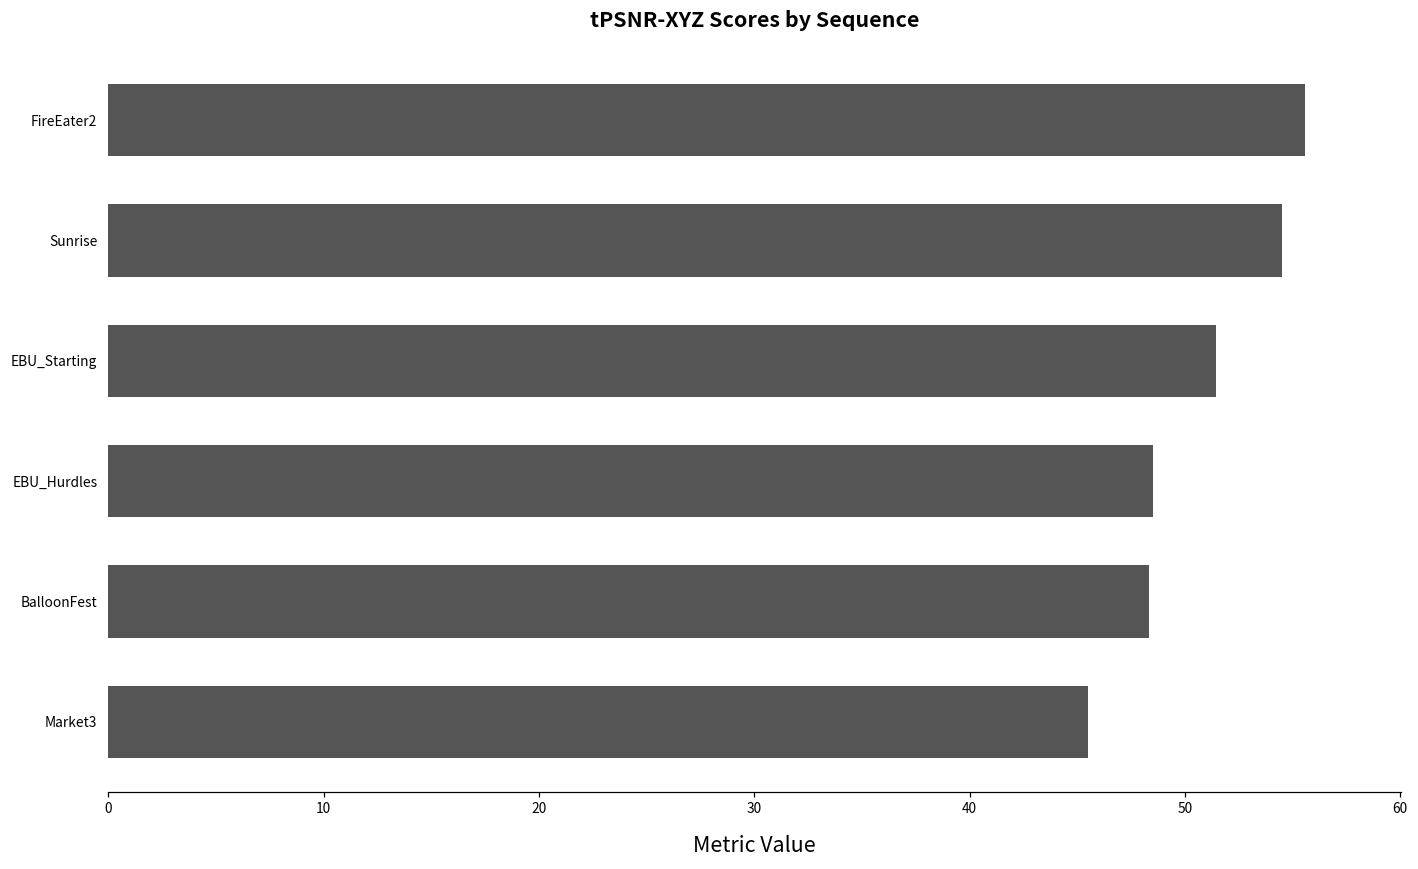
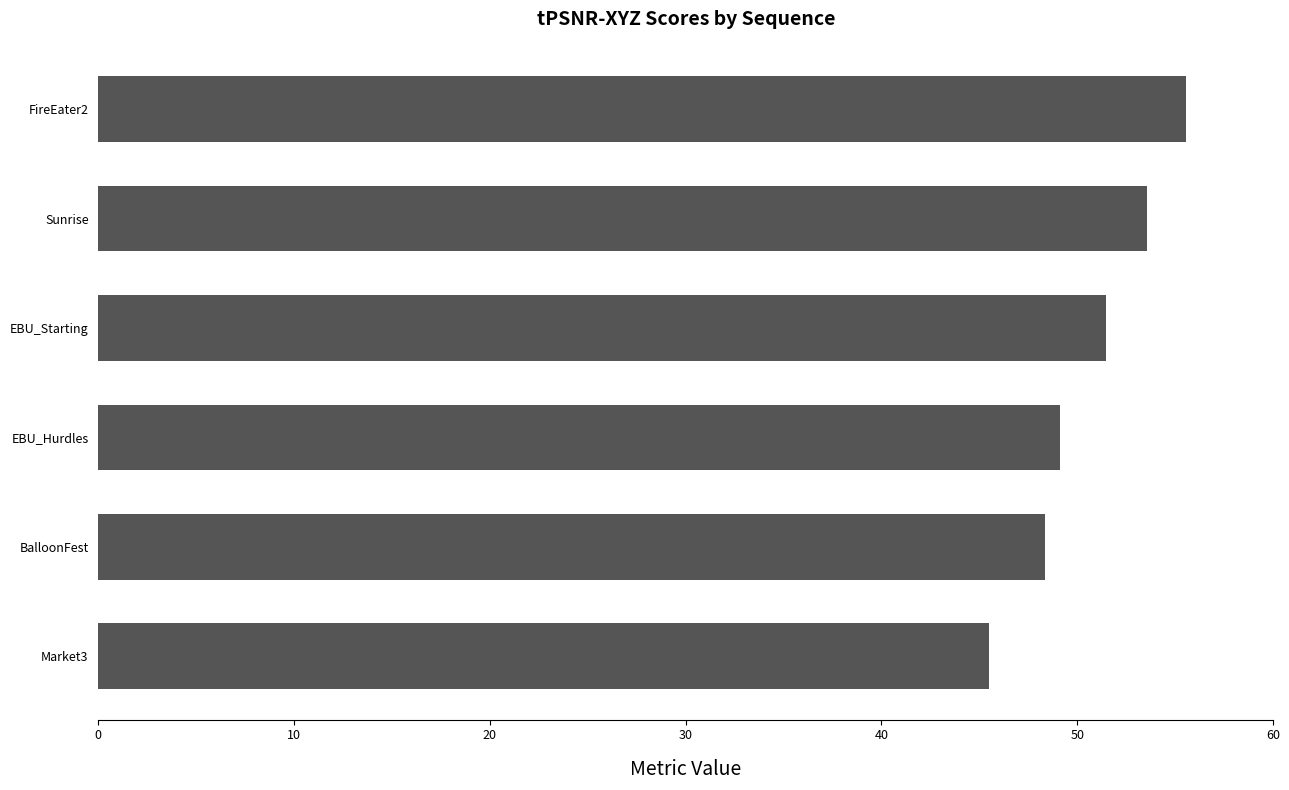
  {
    "FireEater2": 55.6,
-   "Sunrise": 54.5,
+   "Sunrise": 53.6,
    "EBU_Starting": 51.5,
-   "EBU_Hurdles": 48.5,
+   "EBU_Hurdles": 49.1,
    "BalloonFest": 48.3,
    "Market3": 45.5
  }
